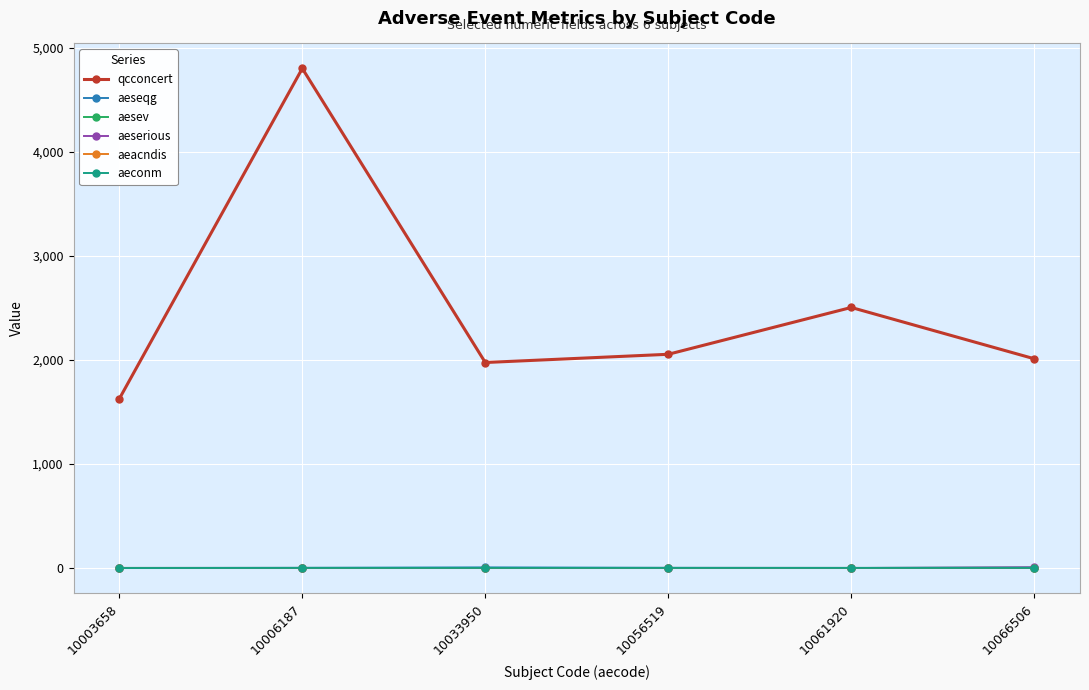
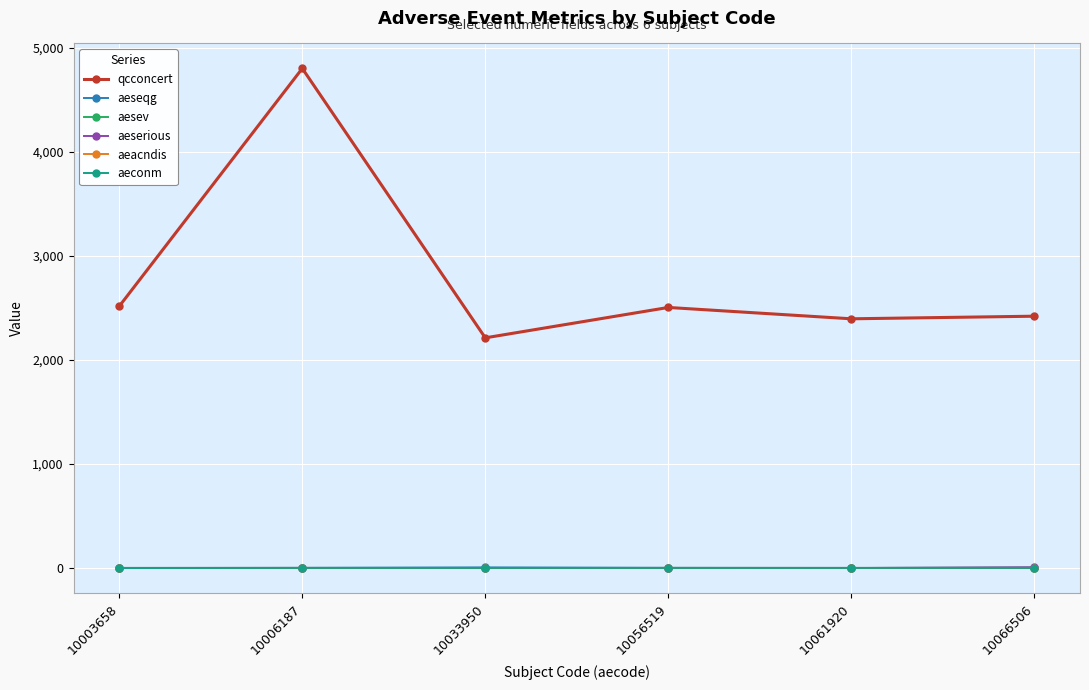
  {
    "qcconcert": {
-     "10003658": "1,630",
+     "10003658": "2,520",
      "10006187": "4,800",
-     "10033950": "1,980",
-     "10056519": "2,050",
-     "10061920": "2,500",
-     "10066506": "2,010"
+     "10033950": "2,210",
+     "10056519": "2,500",
+     "10061920": "2,400",
+     "10066506": "2,420"
    }
  }
